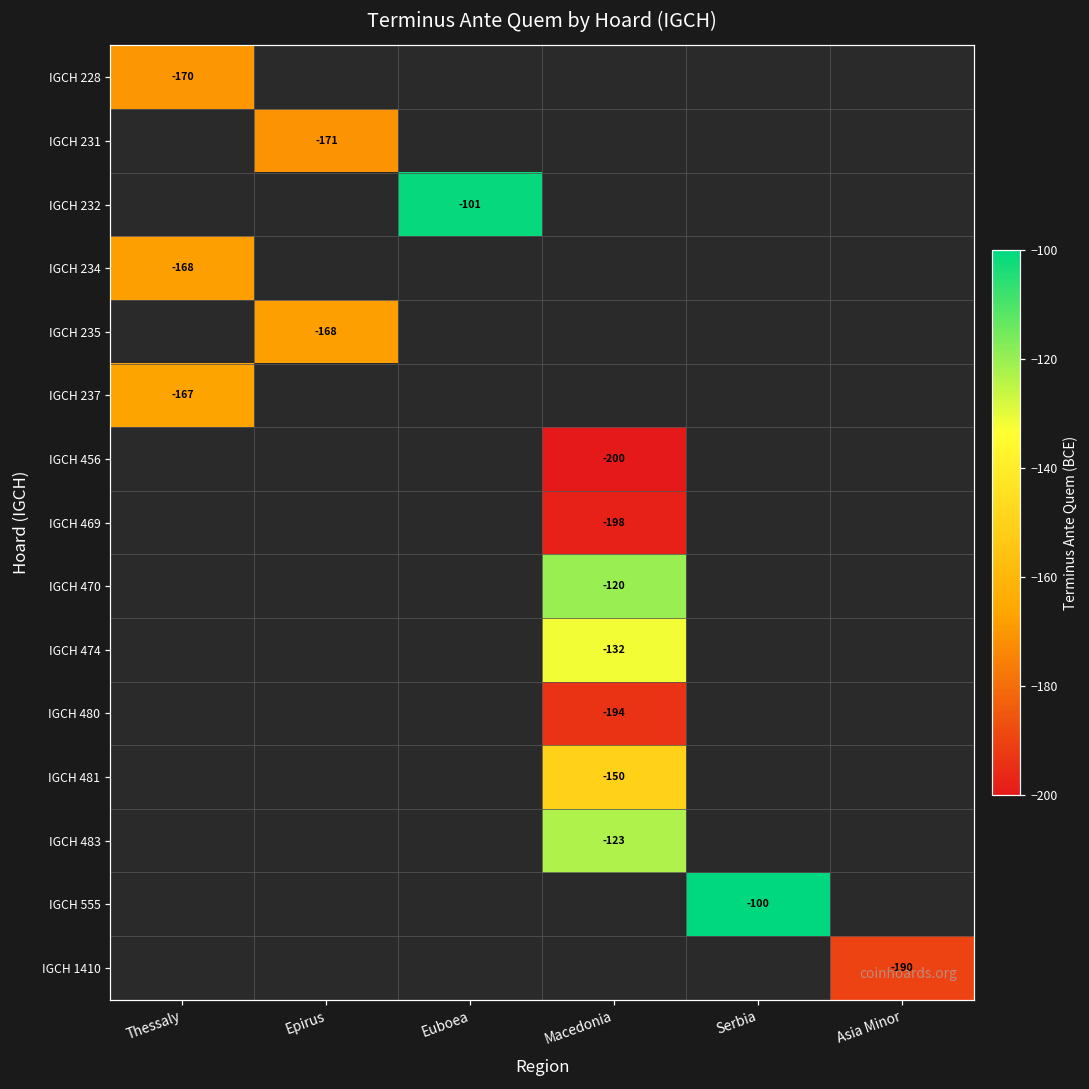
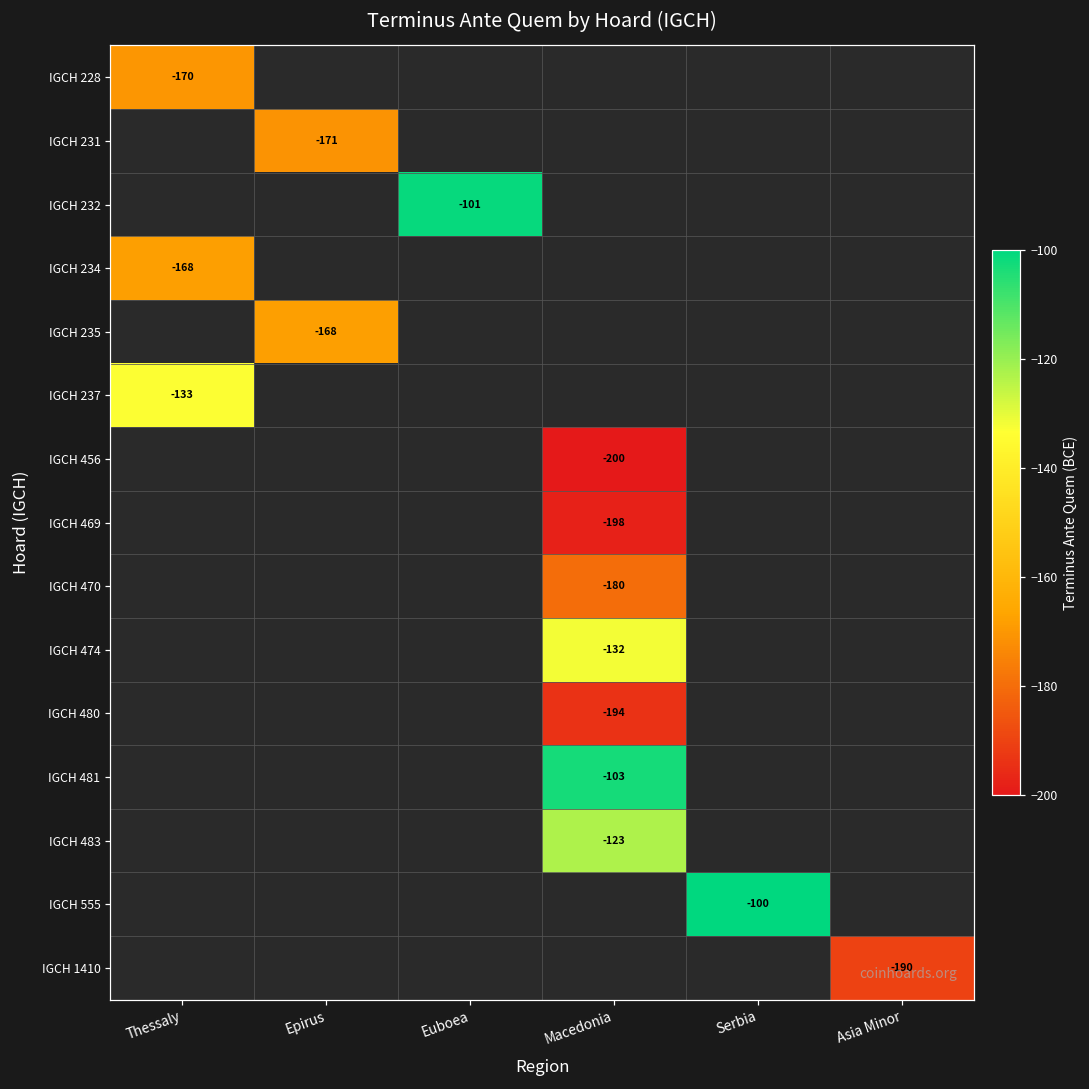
  {
    "IGCH 228": {
      "Thessaly": -170
    },
    "IGCH 231": {
      "Epirus": -171
    },
    "IGCH 232": {
      "Euboea": -101
    },
    "IGCH 234": {
      "Thessaly": -168
    },
    "IGCH 235": {
      "Epirus": -168
    },
    "IGCH 237": {
-     "Thessaly": -167
+     "Thessaly": -133
    },
    "IGCH 456": {
      "Macedonia": -200
    },
    "IGCH 469": {
      "Macedonia": -198
    },
    "IGCH 470": {
-     "Macedonia": -120
+     "Macedonia": -180
    },
    "IGCH 474": {
      "Macedonia": -132
    },
    "IGCH 480": {
      "Macedonia": -194
    },
    "IGCH 481": {
-     "Macedonia": -150
+     "Macedonia": -103
    },
    "IGCH 483": {
      "Macedonia": -123
    },
    "IGCH 555": {
      "Serbia": -100
    }
  }
